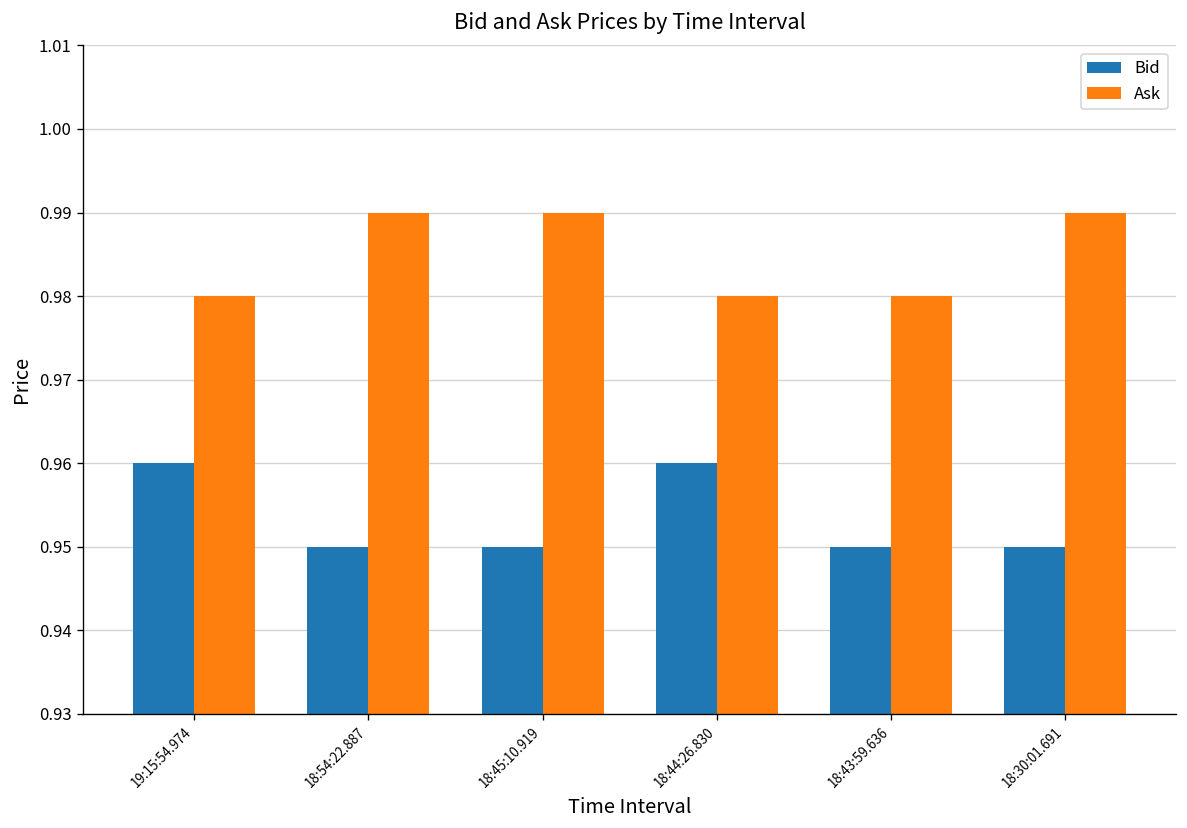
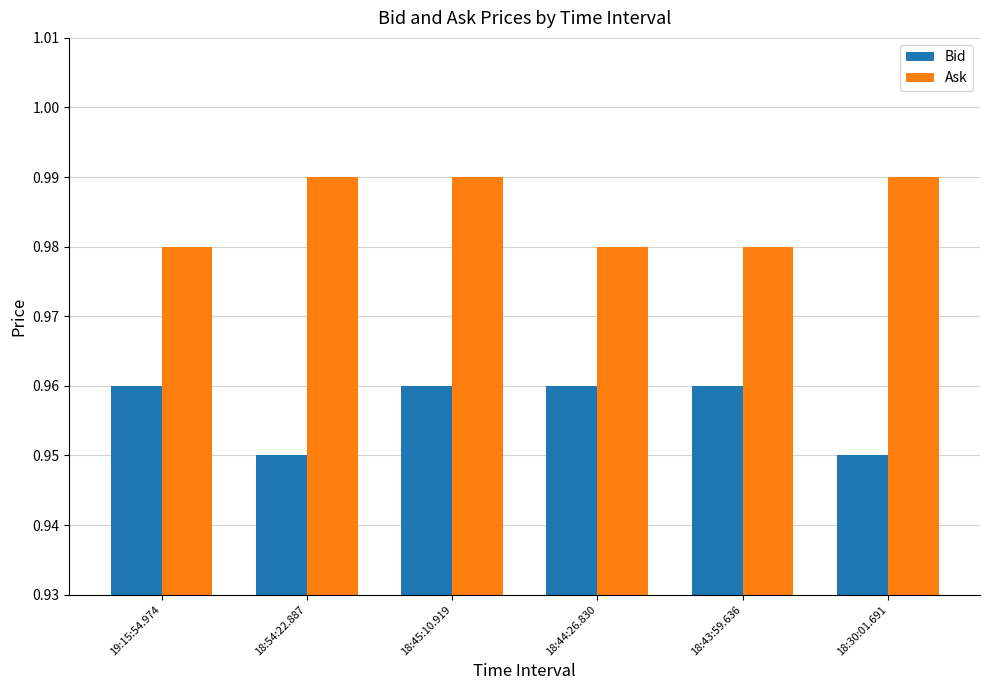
  {
    "Bid": {
      "19:15:54.974": 0.96,
      "18:54:22.887": 0.95,
-     "18:45:10.919": 0.95,
+     "18:45:10.919": 0.96,
      "18:44:26.830": 0.96,
-     "18:43:59.636": 0.95,
+     "18:43:59.636": 0.96,
      "18:30:01.691": 0.95
    },
    "Ask": {
      "19:15:54.974": 0.98,
      "18:54:22.887": 0.99,
      "18:45:10.919": 0.99,
      "18:44:26.830": 0.98,
      "18:43:59.636": 0.98,
      "18:30:01.691": 0.99
    }
  }
